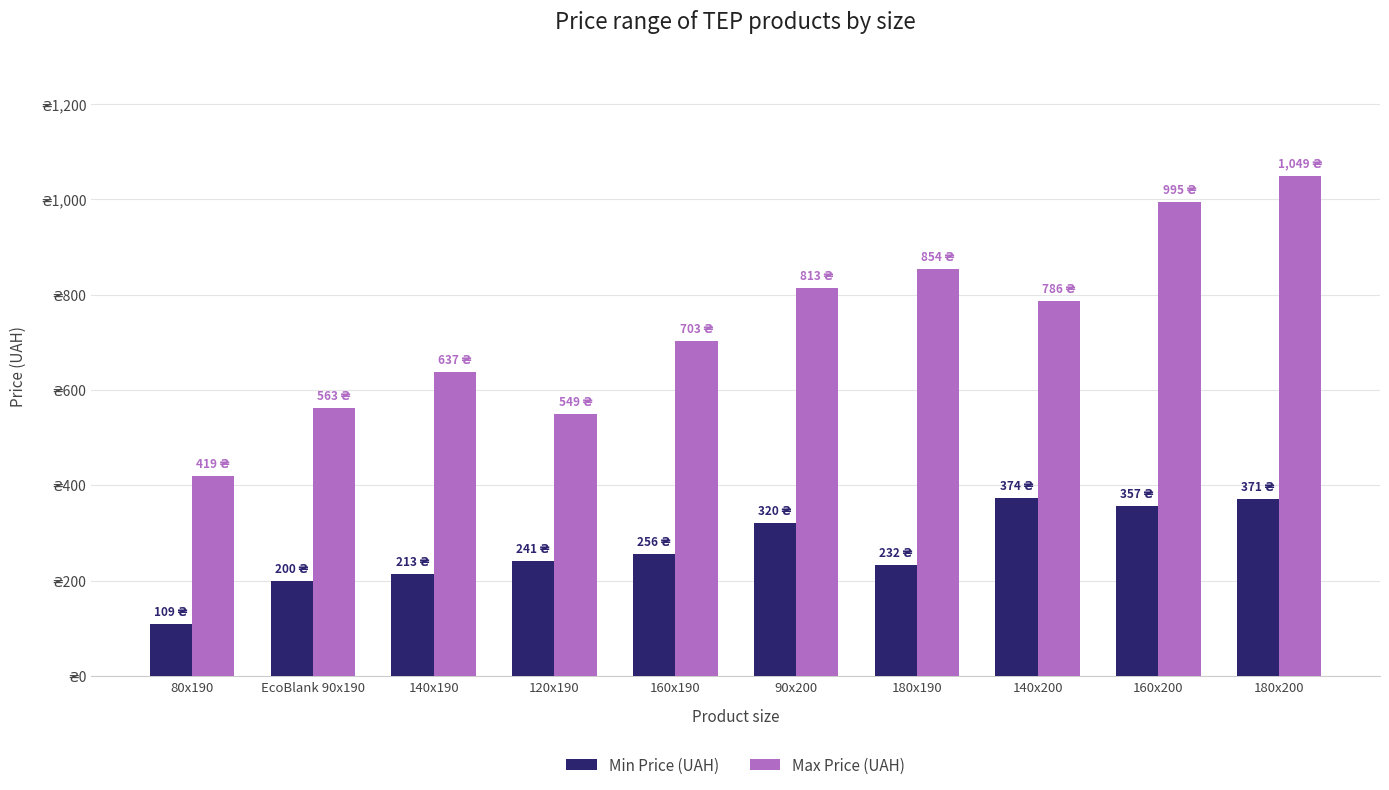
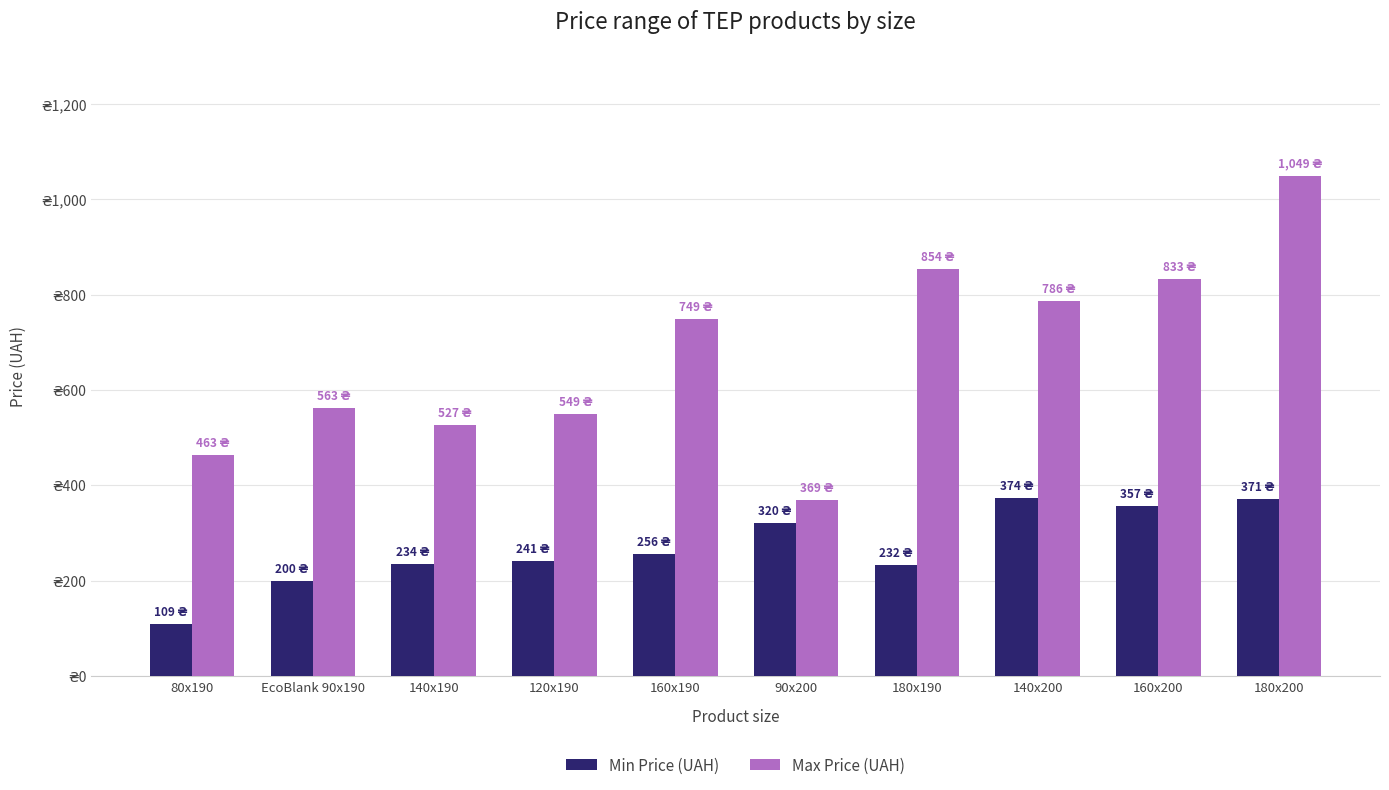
  {
    "Min Price (UAH)": {
      "80x190": "109",
      "EcoBlank 90x190": "200",
-     "140x190": "213",
+     "140x190": "234",
      "120x190": "241",
      "160x190": "256",
      "90x200": "320",
      "180x190": "232",
      "140x200": "374",
      "160x200": "357",
      "180x200": "371"
    },
    "Max Price (UAH)": {
-     "80x190": "419",
+     "80x190": "463",
      "EcoBlank 90x190": "563",
-     "140x190": "637",
+     "140x190": "527",
      "120x190": "549",
-     "160x190": "703",
-     "90x200": "813",
+     "160x190": "749",
+     "90x200": "369",
      "180x190": "854",
      "140x200": "786",
-     "160x200": "995",
+     "160x200": "833",
      "180x200": "1,049"
    }
  }
